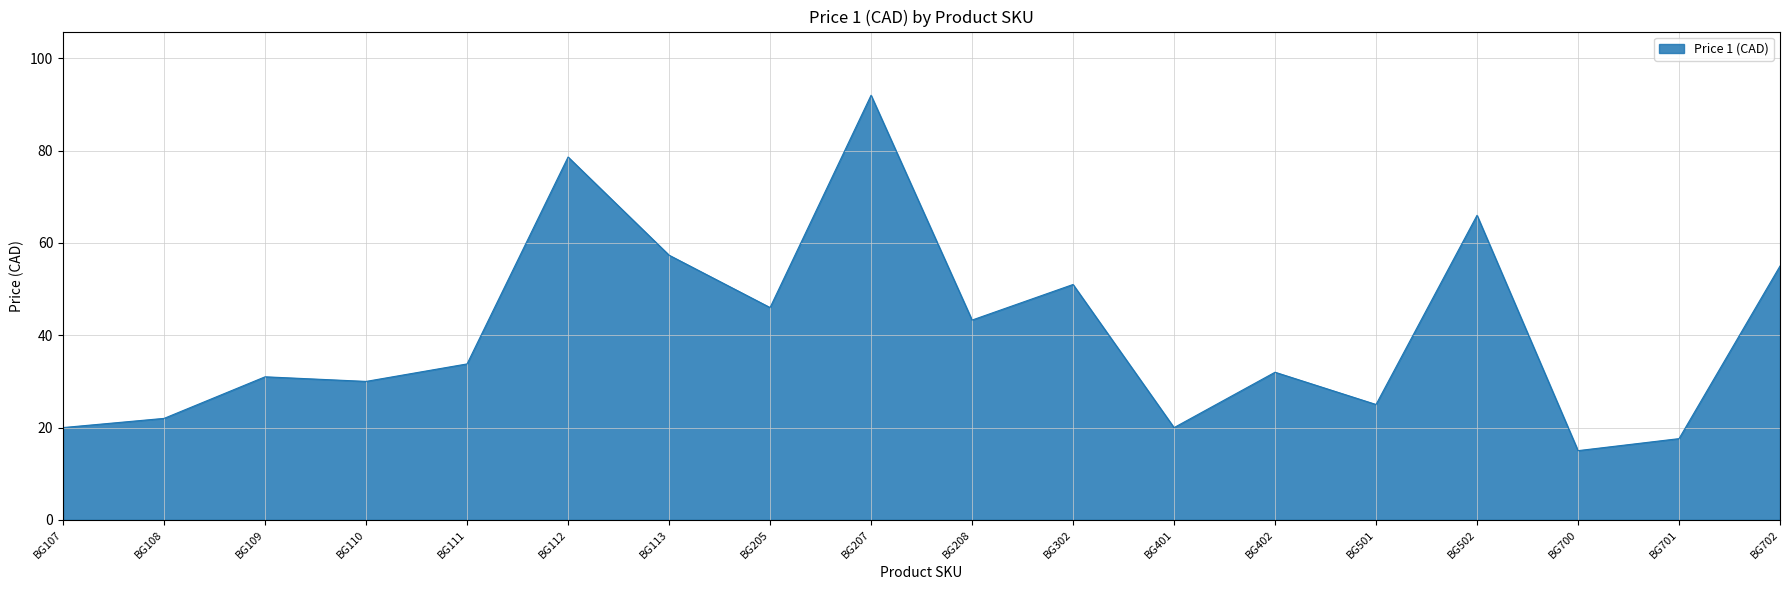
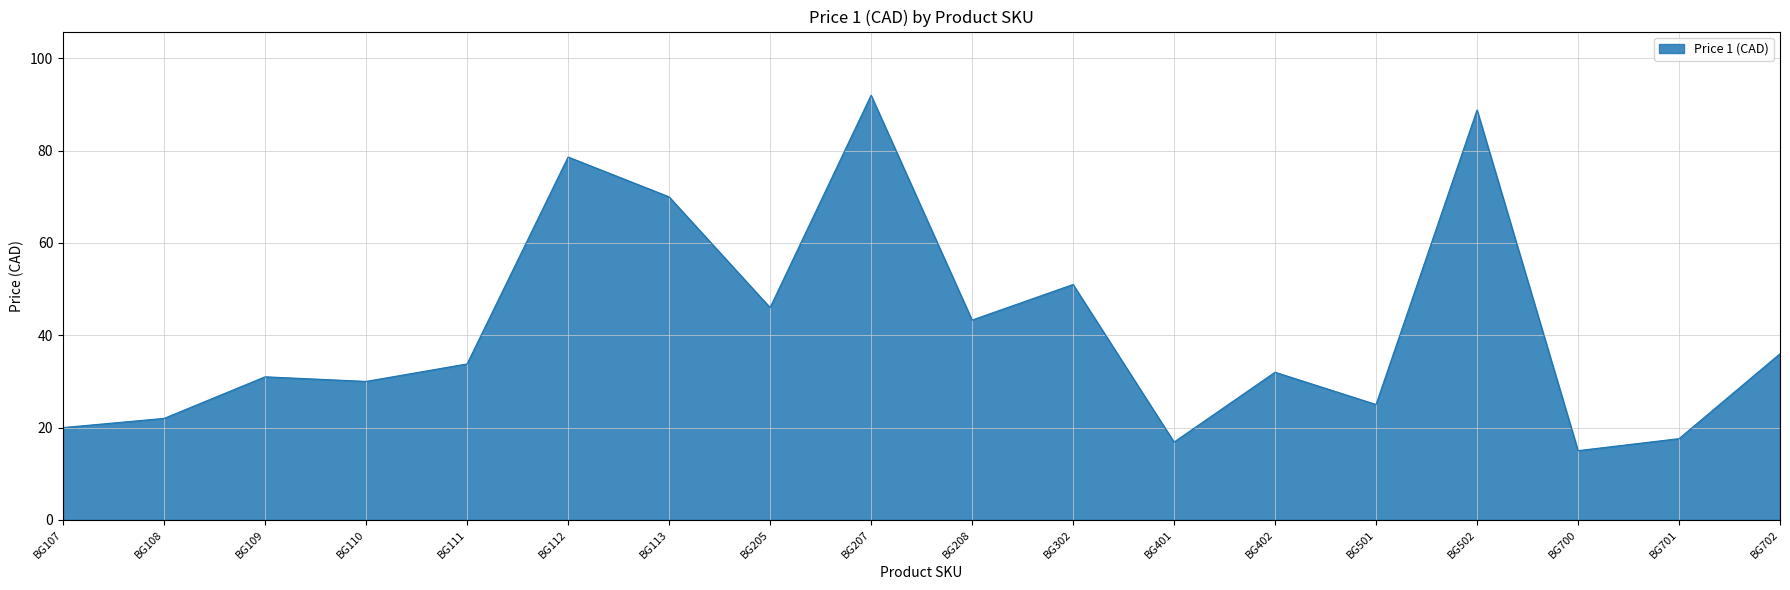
  {
    "BG107": 20,
    "BG108": 22,
    "BG109": 31,
    "BG110": 30,
    "BG111": 34,
    "BG112": 79,
-   "BG113": 57,
+   "BG113": 70,
    "BG205": 46,
    "BG207": 92,
    "BG208": 43,
    "BG302": 51,
-   "BG401": 20,
+   "BG401": 17,
    "BG402": 32,
    "BG501": 25,
-   "BG502": 66,
+   "BG502": 89,
    "BG700": 15,
    "BG701": 18,
-   "BG702": 55
+   "BG702": 36
  }
